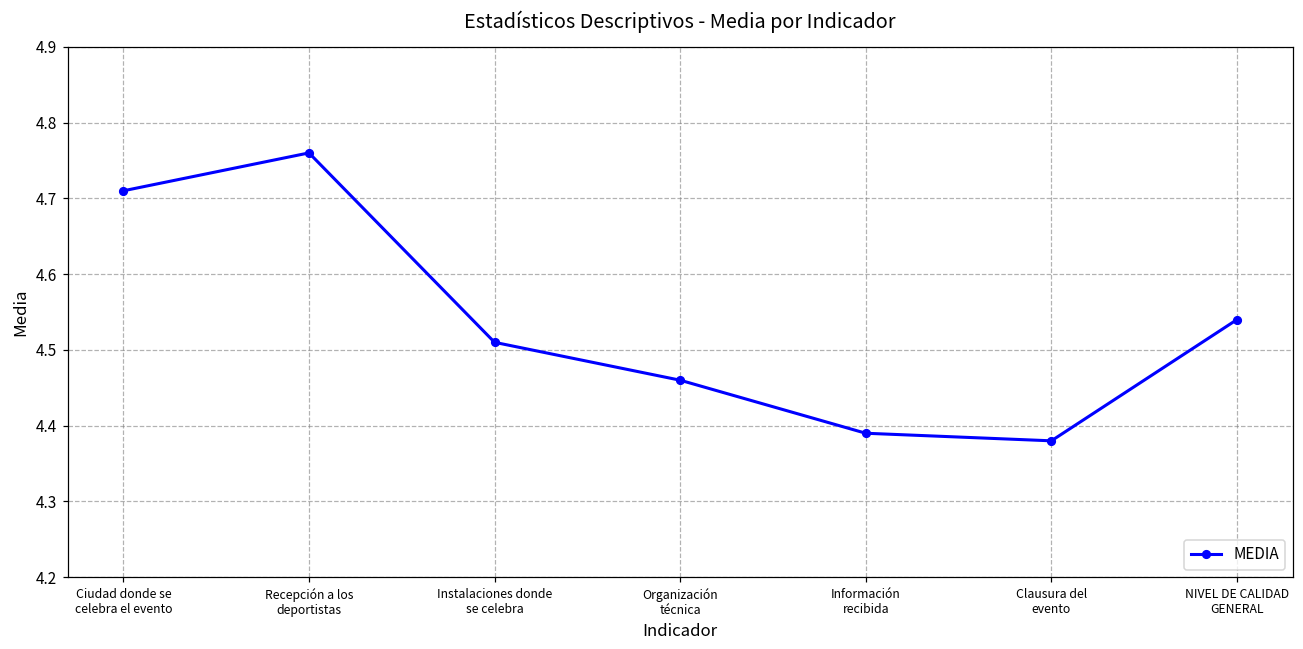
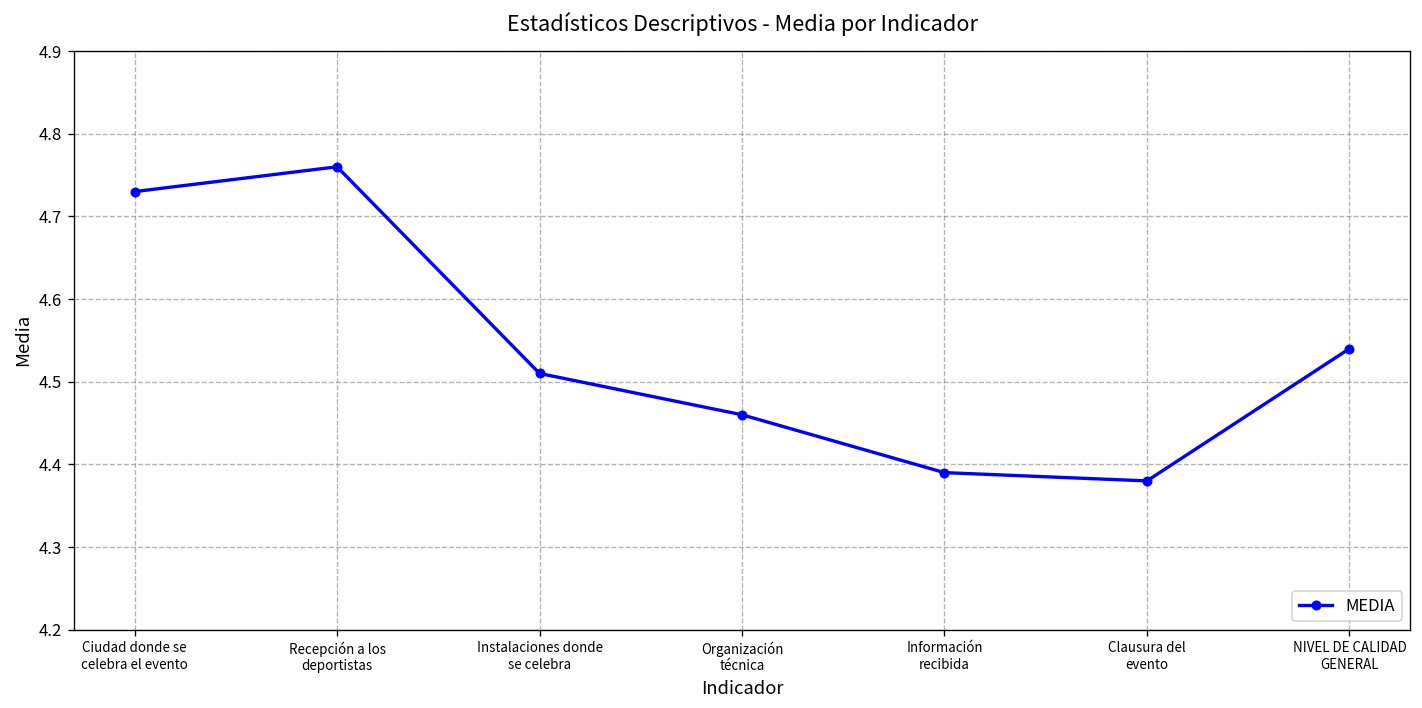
  {
-   "Ciudad donde se celebra el evento": 4.71,
+   "Ciudad donde se celebra el evento": 4.73,
    "Recepción a los deportistas": 4.76,
    "Instalaciones donde se celebra": 4.51,
    "Organización técnica": 4.46,
    "Información recibida": 4.39,
    "Clausura del evento": 4.38,
    "NIVEL DE CALIDAD GENERAL": 4.54
  }
